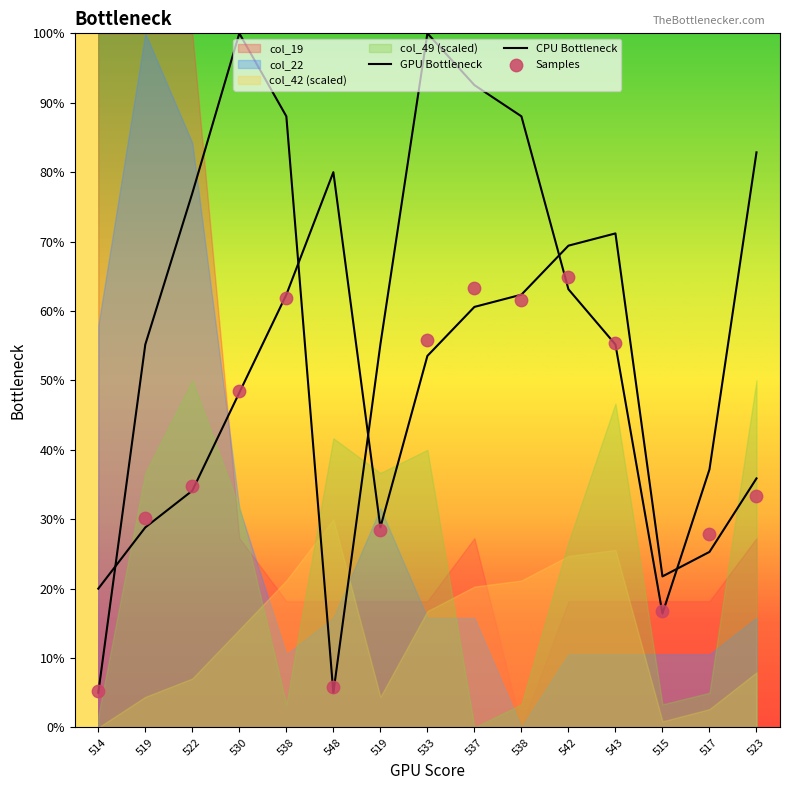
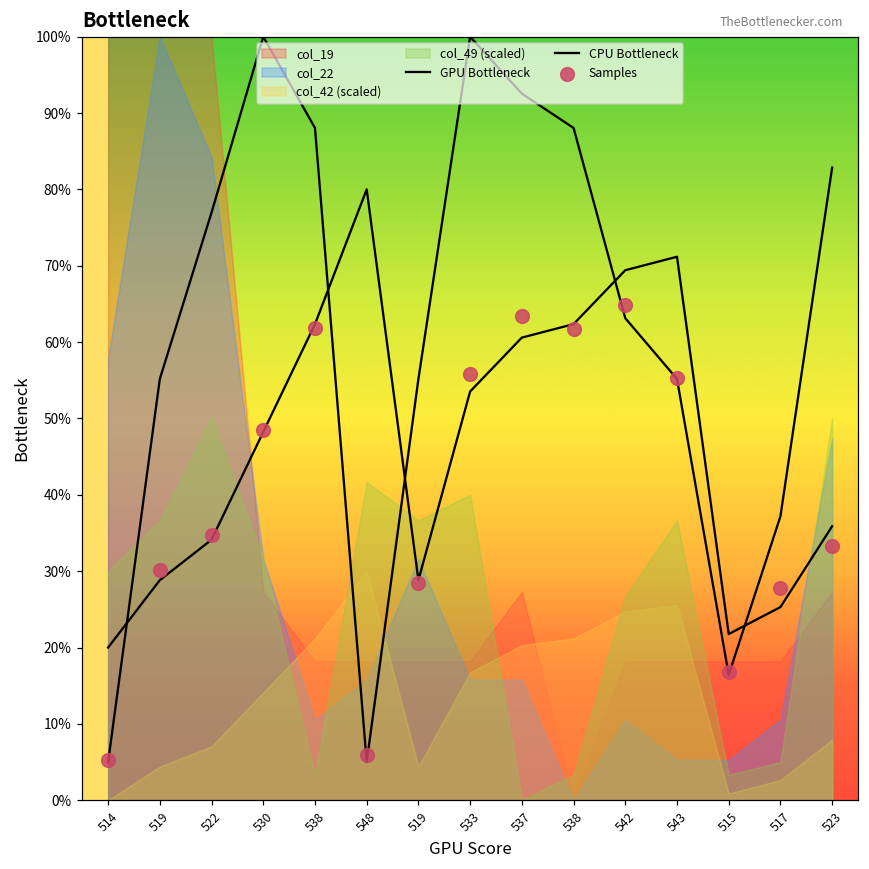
  {
    "col_19": {
      "514": "100%",
      "522": "100%",
      "530": "27%",
      "548": "18%",
      "533": "18%",
      "537": "27%",
      "542": "18%",
      "543": "18%",
      "515": "18%",
      "517": "18%",
      "523": "27%"
    },
    "col_22": {
      "514": "58%",
      "522": "84%",
      "548": "16%",
      "533": "16%",
      "537": "16%",
      "542": "11%",
-     "543": "11%",
-     "515": "11%",
+     "543": "5%",
+     "515": "5%",
      "517": "11%",
-     "523": "16%"
+     "523": "47%"
    },
    "col_42 (scaled)": {
      "514": "0%",
      "522": "7%",
      "530": "14%",
      "548": "30%",
      "533": "17%",
      "537": "20%",
      "542": "25%",
      "543": "26%",
      "515": "1%",
      "517": "3%",
      "523": "8%"
    },
    "col_49 (scaled)": {
-     "514": "2%",
+     "514": "30%",
      "522": "50%",
      "548": "42%",
      "533": "40%",
      "537": "0%",
      "542": "27%",
-     "543": "47%",
+     "543": "37%",
      "515": "3%",
      "517": "5%",
      "523": "50%"
    }
  }
